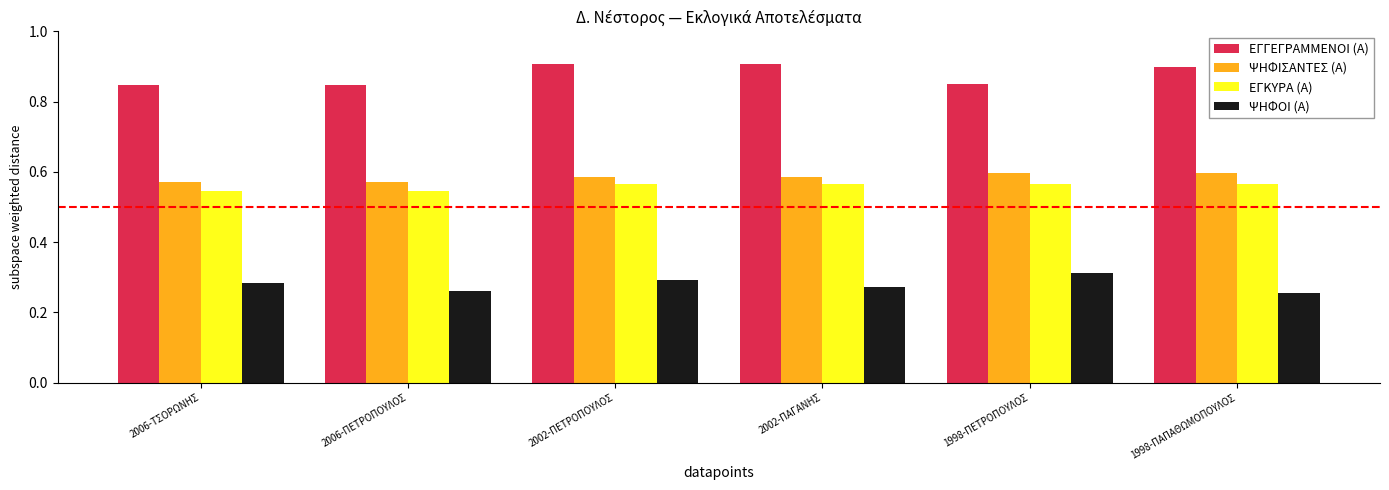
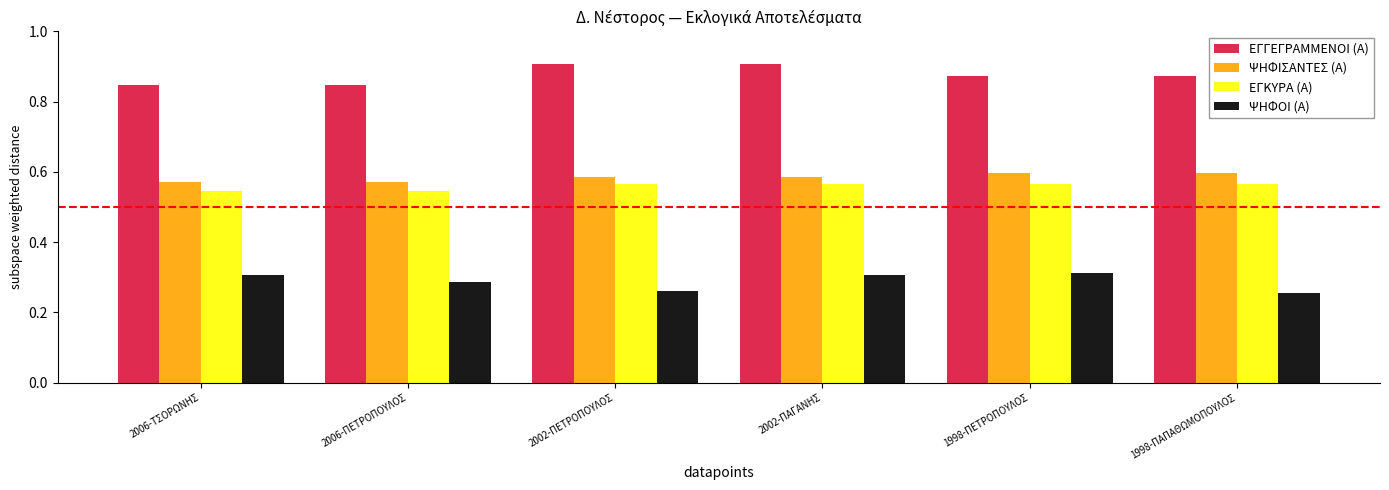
  {
    "ΕΓΓΕΓΡΑΜΜΕΝΟΙ (Α)": {
      "2006-ΤΣΟΡΩΝΗΣ": 0.85,
      "2006-ΠΕΤΡΟΠΟΥΛΟΣ": 0.85,
      "2002-ΠΕΤΡΟΠΟΥΛΟΣ": 0.91,
      "2002-ΠΑΓΑΝΗΣ": 0.91,
-     "1998-ΠΕΤΡΟΠΟΥΛΟΣ": 0.85,
-     "1998-ΠΑΠΑΘΩΜΟΠΟΥΛΟΣ": 0.90
+     "1998-ΠΕΤΡΟΠΟΥΛΟΣ": 0.87,
+     "1998-ΠΑΠΑΘΩΜΟΠΟΥΛΟΣ": 0.87
    },
    "ΨΗΦΙΣΑΝΤΕΣ (Α)": {
      "2006-ΤΣΟΡΩΝΗΣ": 0.57,
      "2006-ΠΕΤΡΟΠΟΥΛΟΣ": 0.57,
      "2002-ΠΕΤΡΟΠΟΥΛΟΣ": 0.59,
      "2002-ΠΑΓΑΝΗΣ": 0.59,
      "1998-ΠΕΤΡΟΠΟΥΛΟΣ": 0.60,
      "1998-ΠΑΠΑΘΩΜΟΠΟΥΛΟΣ": 0.60
    },
    "ΕΓΚΥΡΑ (Α)": {
      "2006-ΤΣΟΡΩΝΗΣ": 0.54,
      "2006-ΠΕΤΡΟΠΟΥΛΟΣ": 0.54,
      "2002-ΠΕΤΡΟΠΟΥΛΟΣ": 0.57,
      "2002-ΠΑΓΑΝΗΣ": 0.57,
      "1998-ΠΕΤΡΟΠΟΥΛΟΣ": 0.57,
      "1998-ΠΑΠΑΘΩΜΟΠΟΥΛΟΣ": 0.57
    },
    "ΨΗΦΟΙ (Α)": {
-     "2006-ΤΣΟΡΩΝΗΣ": 0.28,
-     "2006-ΠΕΤΡΟΠΟΥΛΟΣ": 0.26,
-     "2002-ΠΕΤΡΟΠΟΥΛΟΣ": 0.29,
-     "2002-ΠΑΓΑΝΗΣ": 0.27,
+     "2006-ΤΣΟΡΩΝΗΣ": 0.31,
+     "2006-ΠΕΤΡΟΠΟΥΛΟΣ": 0.29,
+     "2002-ΠΕΤΡΟΠΟΥΛΟΣ": 0.26,
+     "2002-ΠΑΓΑΝΗΣ": 0.31,
      "1998-ΠΕΤΡΟΠΟΥΛΟΣ": 0.31,
      "1998-ΠΑΠΑΘΩΜΟΠΟΥΛΟΣ": 0.25
    }
  }
